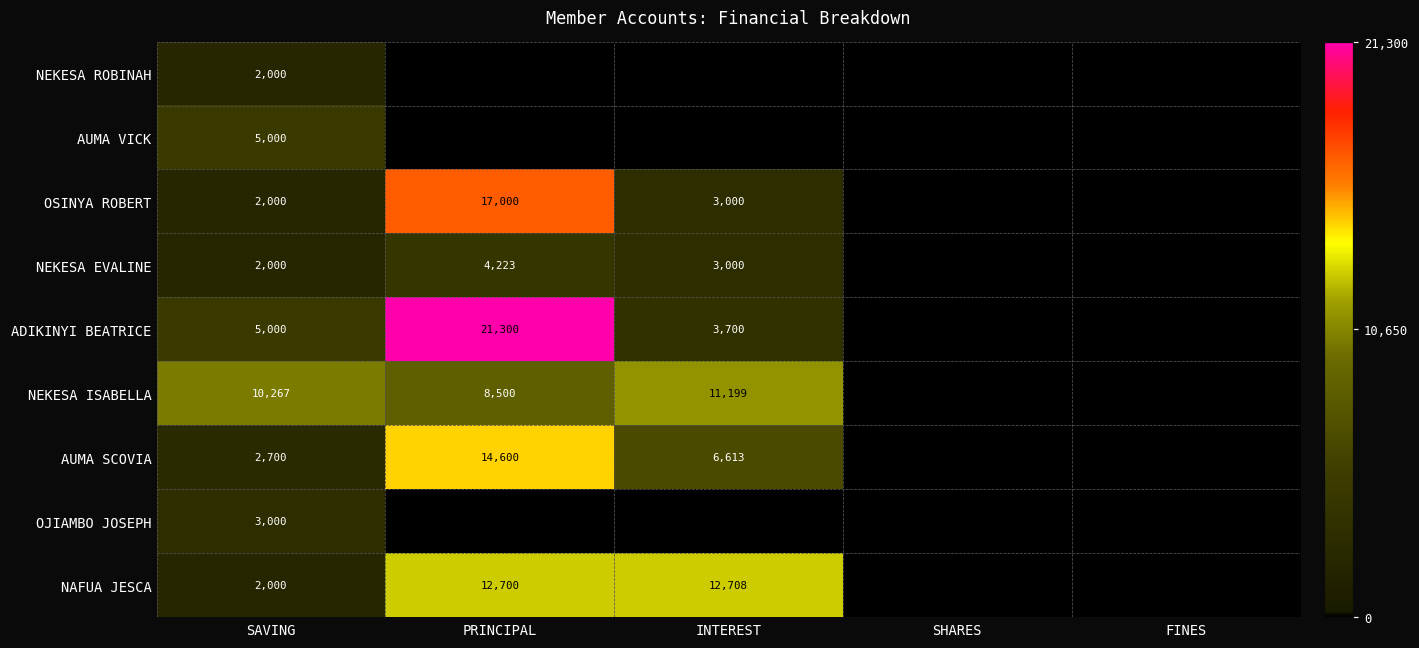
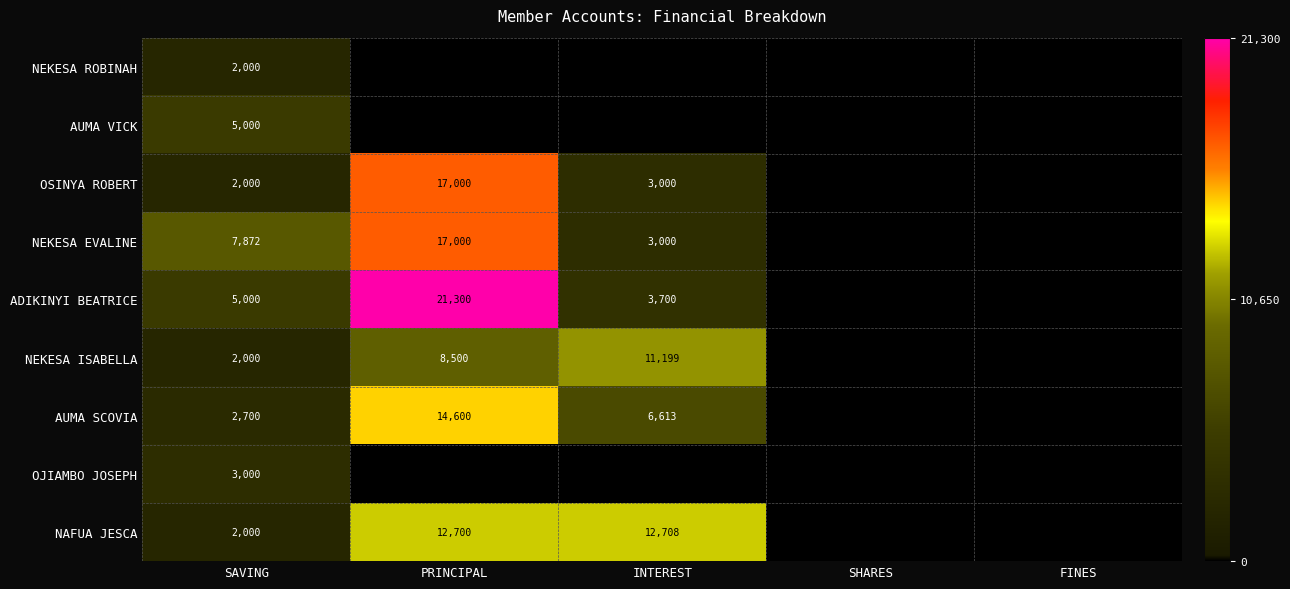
  {
    "NEKESA ROBINAH": {
      "SAVING": "2,000"
    },
    "AUMA VICK": {
      "SAVING": "5,000"
    },
    "OSINYA ROBERT": {
      "SAVING": "2,000",
      "PRINCIPAL": "17,000",
      "INTEREST": "3,000"
    },
    "NEKESA EVALINE": {
-     "SAVING": "2,000",
-     "PRINCIPAL": "4,223",
+     "SAVING": "7,872",
+     "PRINCIPAL": "17,000",
      "INTEREST": "3,000"
    },
    "ADIKINYI BEATRICE": {
      "SAVING": "5,000",
      "PRINCIPAL": "21,300",
      "INTEREST": "3,700"
    },
    "NEKESA ISABELLA": {
-     "SAVING": "10,267",
+     "SAVING": "2,000",
      "PRINCIPAL": "8,500",
      "INTEREST": "11,199"
    },
    "AUMA SCOVIA": {
      "SAVING": "2,700",
      "PRINCIPAL": "14,600",
      "INTEREST": "6,613"
    },
    "OJIAMBO JOSEPH": {
      "SAVING": "3,000"
    },
    "NAFUA JESCA": {
      "SAVING": "2,000",
      "PRINCIPAL": "12,700",
      "INTEREST": "12,708"
    }
  }
